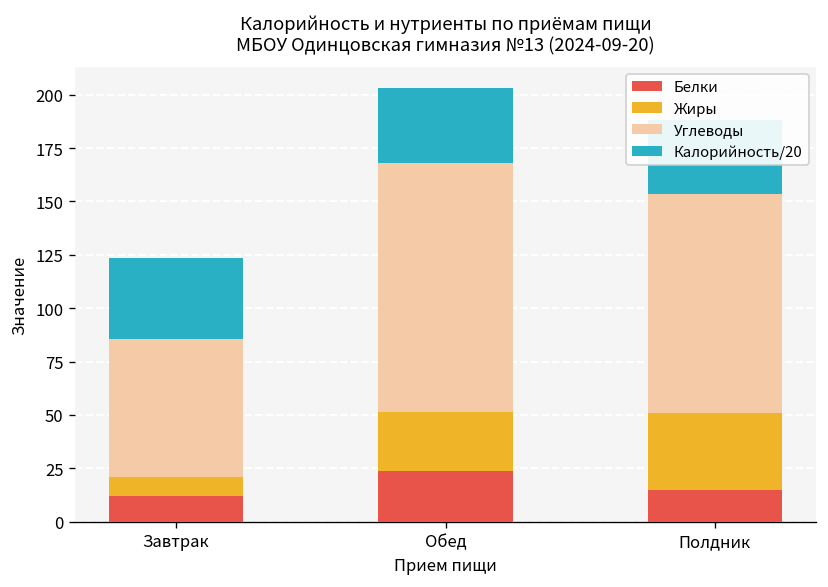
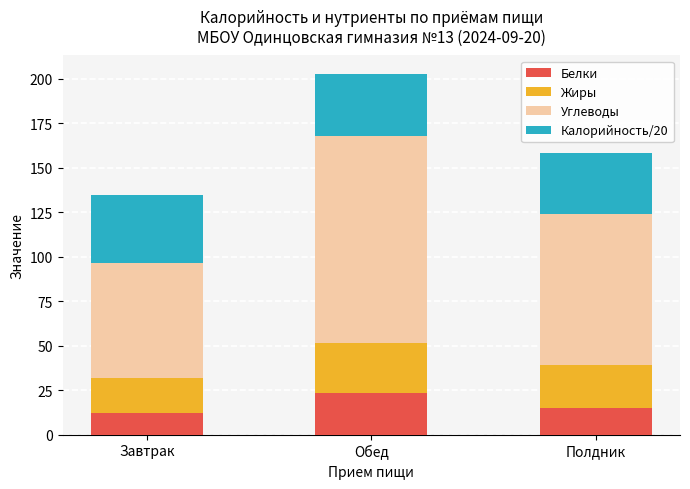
  {
    "Белки": {
      "Завтрак": 12,
      "Обед": 24,
      "Полдник": 15
    },
    "Жиры": {
-     "Завтрак": 9,
+     "Завтрак": 20,
      "Обед": 28,
-     "Полдник": 36
+     "Полдник": 24
    },
    "Углеводы": {
      "Завтрак": 65,
      "Обед": 116,
-     "Полдник": 103
+     "Полдник": 85
    },
    "Калорийность/20": {
      "Завтрак": 38,
      "Обед": 35
    }
  }
